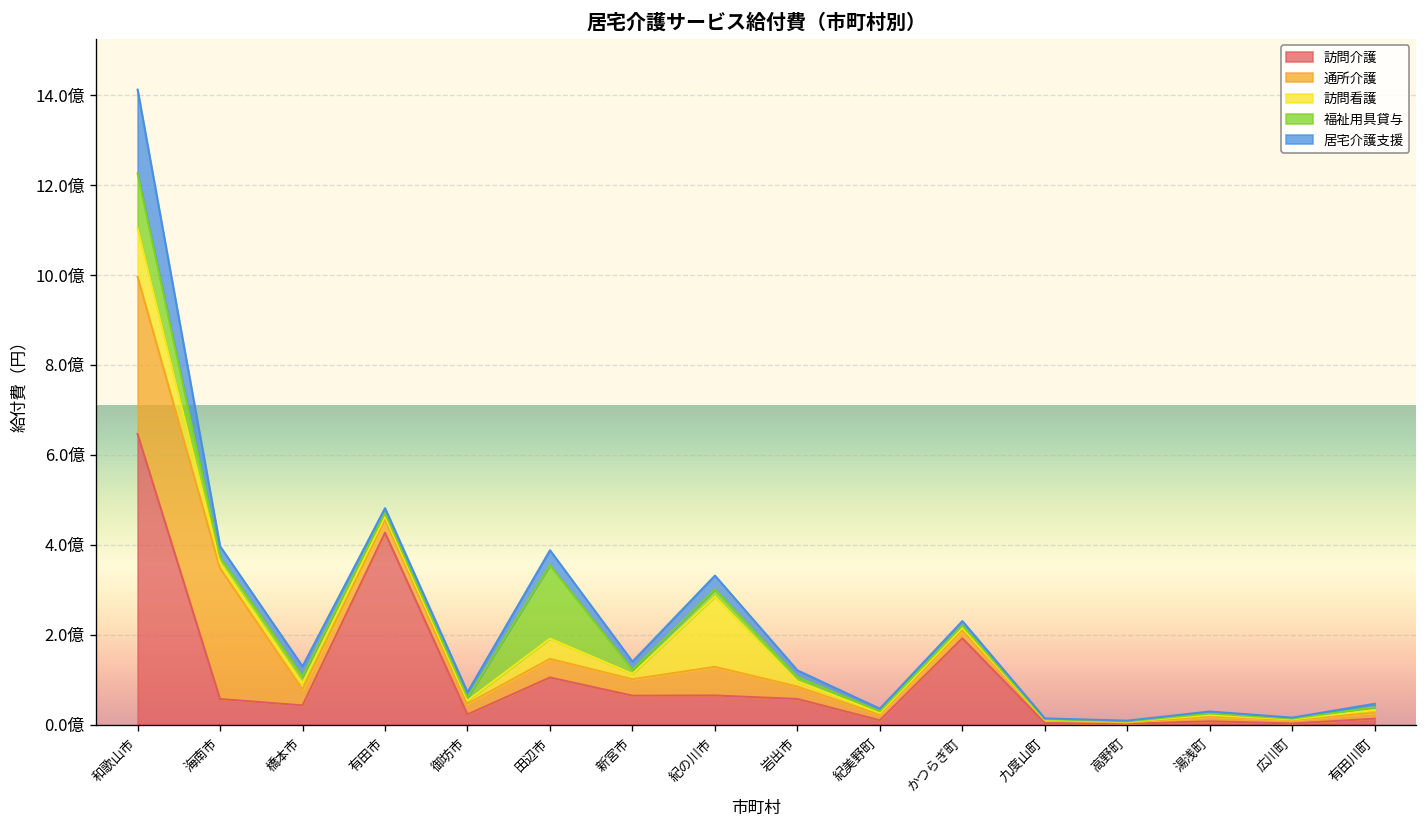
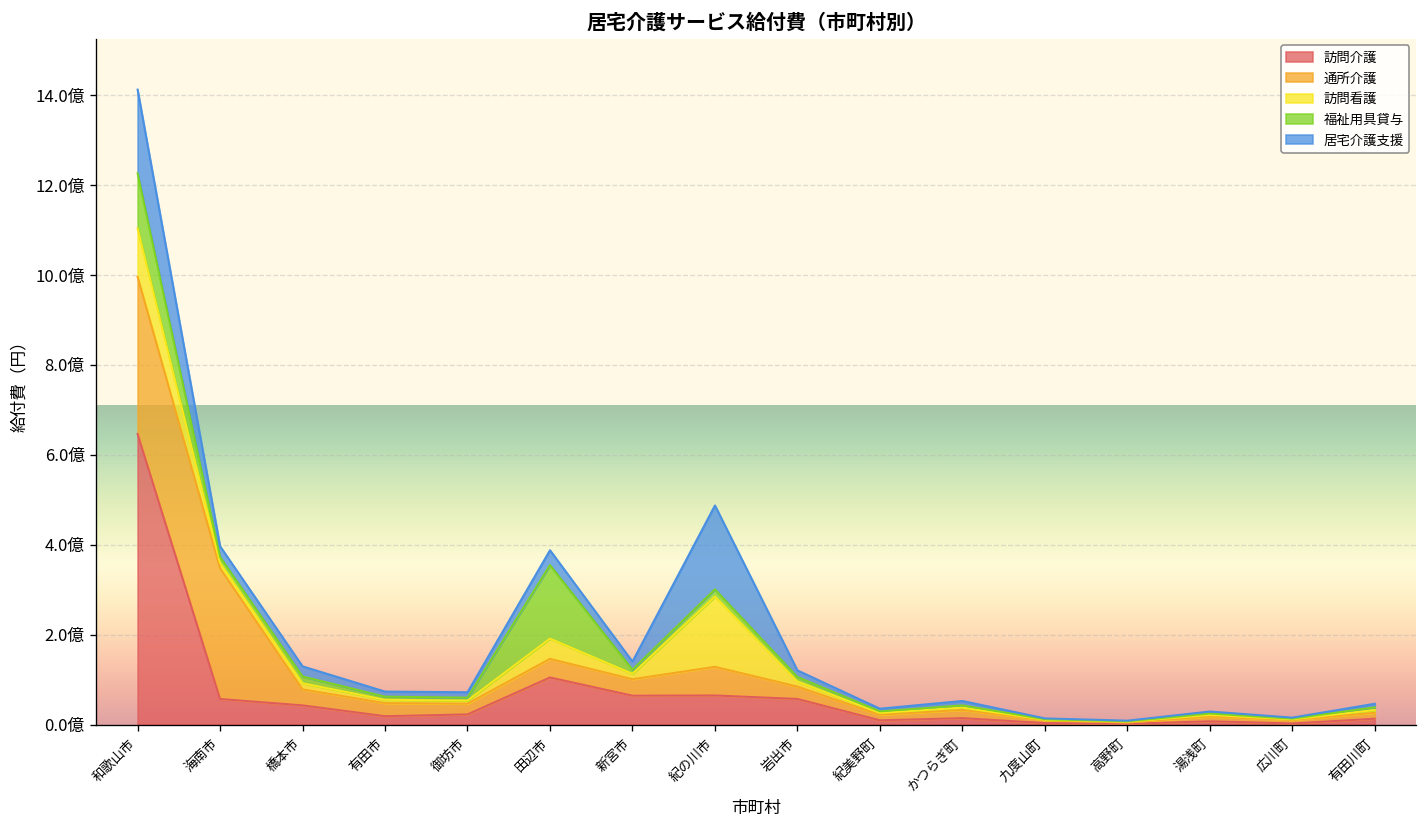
  {
    "訪問介護": {
      "和歌山市": "6.5億",
      "海南市": "0.6億",
      "橋本市": "0.4億",
-     "有田市": "4.3億",
+     "有田市": "0.2億",
      "御坊市": "0.2億",
      "田辺市": "1.0億",
      "新宮市": "0.6億",
      "紀の川市": "0.6億",
      "岩出市": "0.6億",
      "紀美野町": "0.1億",
-     "かつらぎ町": "1.9億",
+     "かつらぎ町": "0.1億",
      "湯浅町": "0.1億",
      "広川町": "0.0億",
      "有田川町": "0.1億"
    },
    "通所介護": {
      "和歌山市": "3.5億",
      "海南市": "2.9億",
      "橋本市": "0.4億",
      "有田市": "0.3億",
      "御坊市": "0.2億",
      "田辺市": "0.4億",
      "新宮市": "0.4億",
      "紀の川市": "0.6億",
      "岩出市": "0.3億"
    },
    "訪問看護": {
      "和歌山市": "1.1億",
      "海南市": "0.1億",
      "橋本市": "0.1億",
      "有田市": "0.1億",
      "田辺市": "0.5億",
      "新宮市": "0.1億",
      "紀の川市": "1.6億",
      "岩出市": "0.1億"
    },
    "福祉用具貸与": {
      "和歌山市": "1.2億",
      "海南市": "0.1億",
      "橋本市": "0.2億",
      "有田市": "0.1億",
      "田辺市": "1.6億",
      "新宮市": "0.1億",
      "紀の川市": "0.2億",
      "岩出市": "0.1億"
    },
    "居宅介護支援": {
      "和歌山市": "1.9億",
      "海南市": "0.2億",
      "橋本市": "0.2億",
      "有田市": "0.1億",
      "御坊市": "0.1億",
      "田辺市": "0.3億",
      "新宮市": "0.2億",
-     "紀の川市": "0.3億",
+     "紀の川市": "1.9億",
      "岩出市": "0.1億",
      "かつらぎ町": "0.1億",
      "有田川町": "0.1億"
    }
  }
